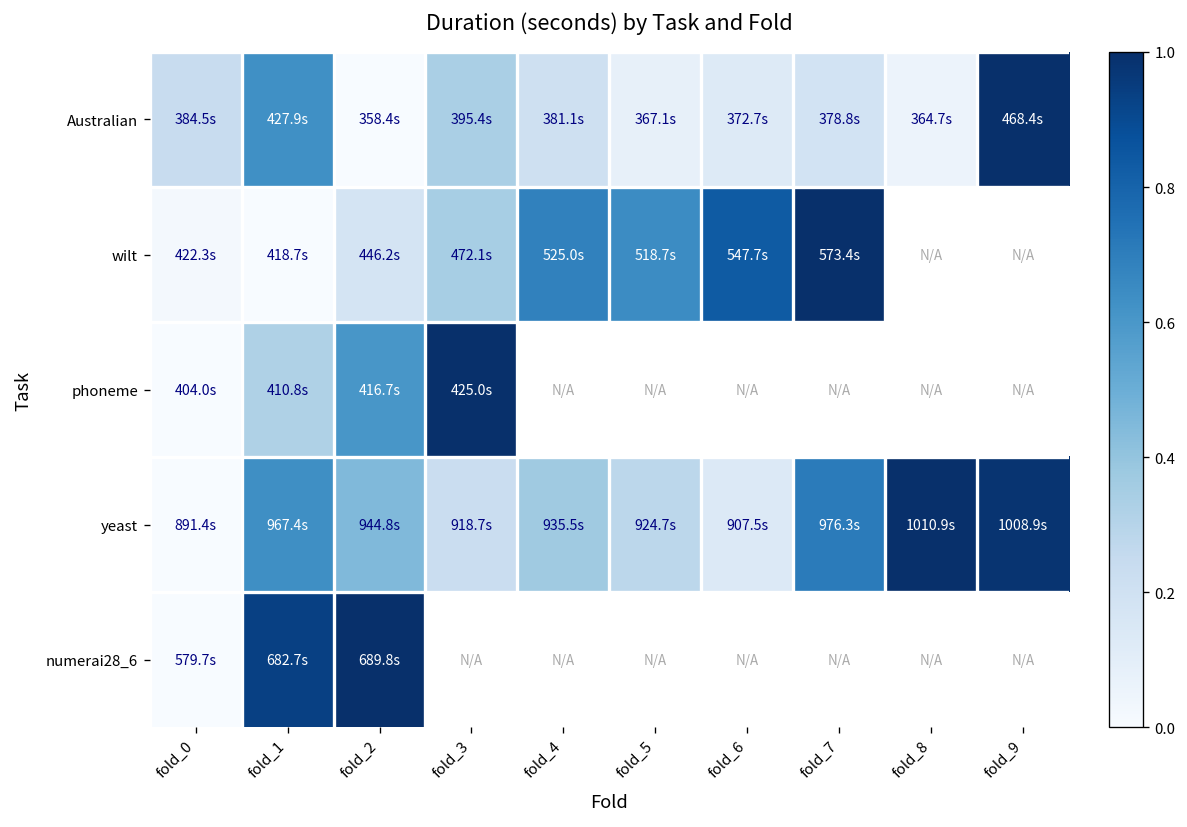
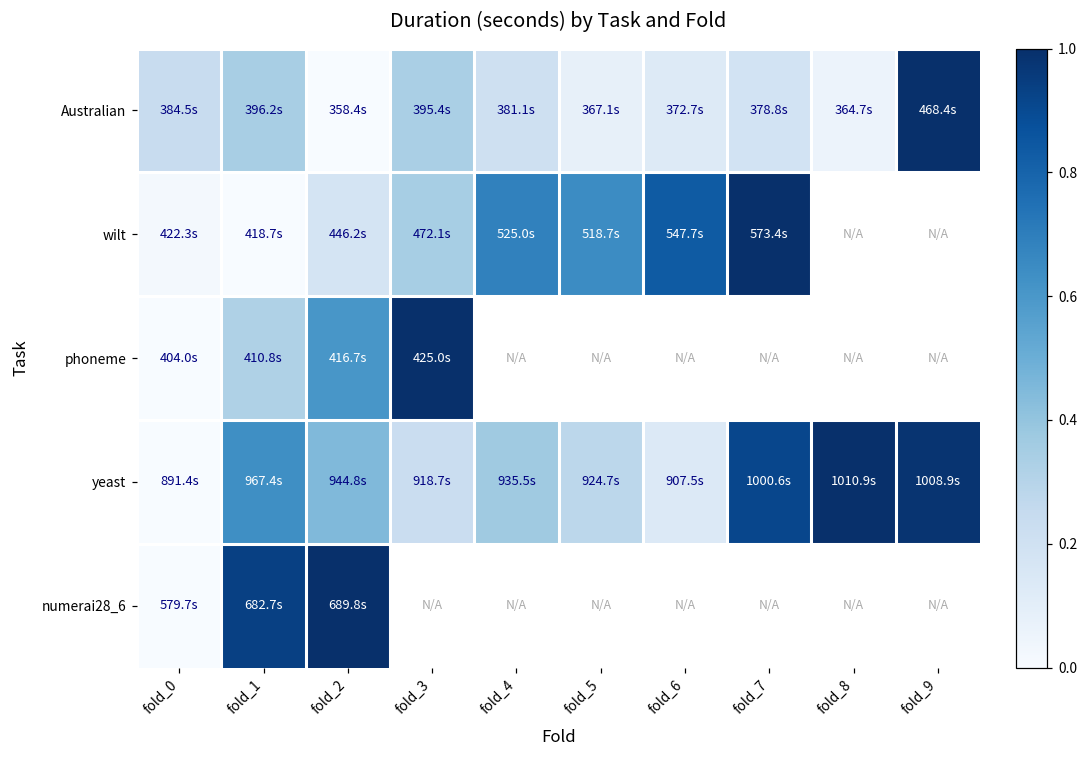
  {
    "Australian": {
      "fold_0": "384.5s",
-     "fold_1": "427.9s",
+     "fold_1": "396.2s",
      "fold_2": "358.4s",
      "fold_3": "395.4s",
      "fold_4": "381.1s",
      "fold_5": "367.1s",
      "fold_6": "372.7s",
      "fold_7": "378.8s",
      "fold_8": "364.7s",
      "fold_9": "468.4s"
    },
    "wilt": {
      "fold_0": "422.3s",
      "fold_1": "418.7s",
      "fold_2": "446.2s",
      "fold_3": "472.1s",
      "fold_4": "525.0s",
      "fold_5": "518.7s",
      "fold_6": "547.7s",
      "fold_7": "573.4s"
    },
    "phoneme": {
      "fold_0": "404.0s",
      "fold_1": "410.8s",
      "fold_2": "416.7s",
      "fold_3": "425.0s"
    },
    "yeast": {
      "fold_0": "891.4s",
      "fold_1": "967.4s",
      "fold_2": "944.8s",
      "fold_3": "918.7s",
      "fold_4": "935.5s",
      "fold_5": "924.7s",
      "fold_6": "907.5s",
-     "fold_7": "976.3s",
+     "fold_7": "1000.6s",
      "fold_8": "1010.9s",
      "fold_9": "1008.9s"
    },
    "numerai28_6": {
      "fold_0": "579.7s",
      "fold_1": "682.7s",
      "fold_2": "689.8s"
    }
  }
